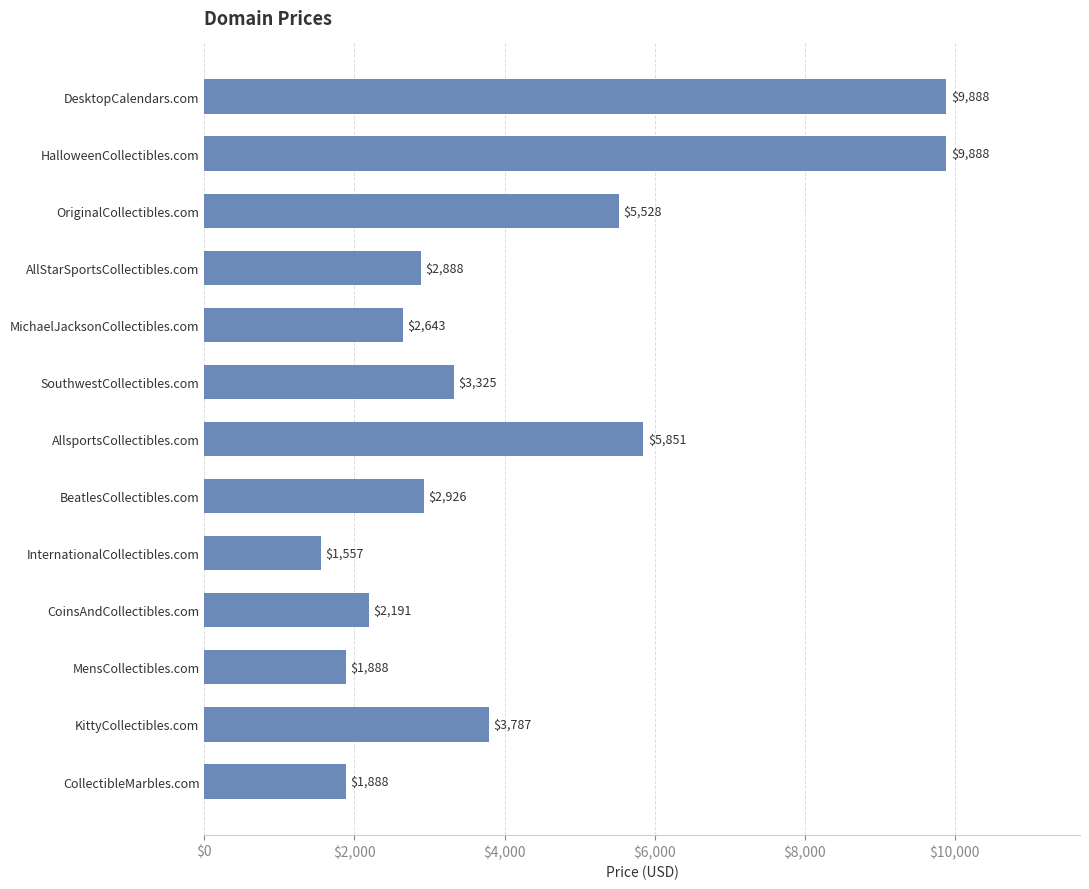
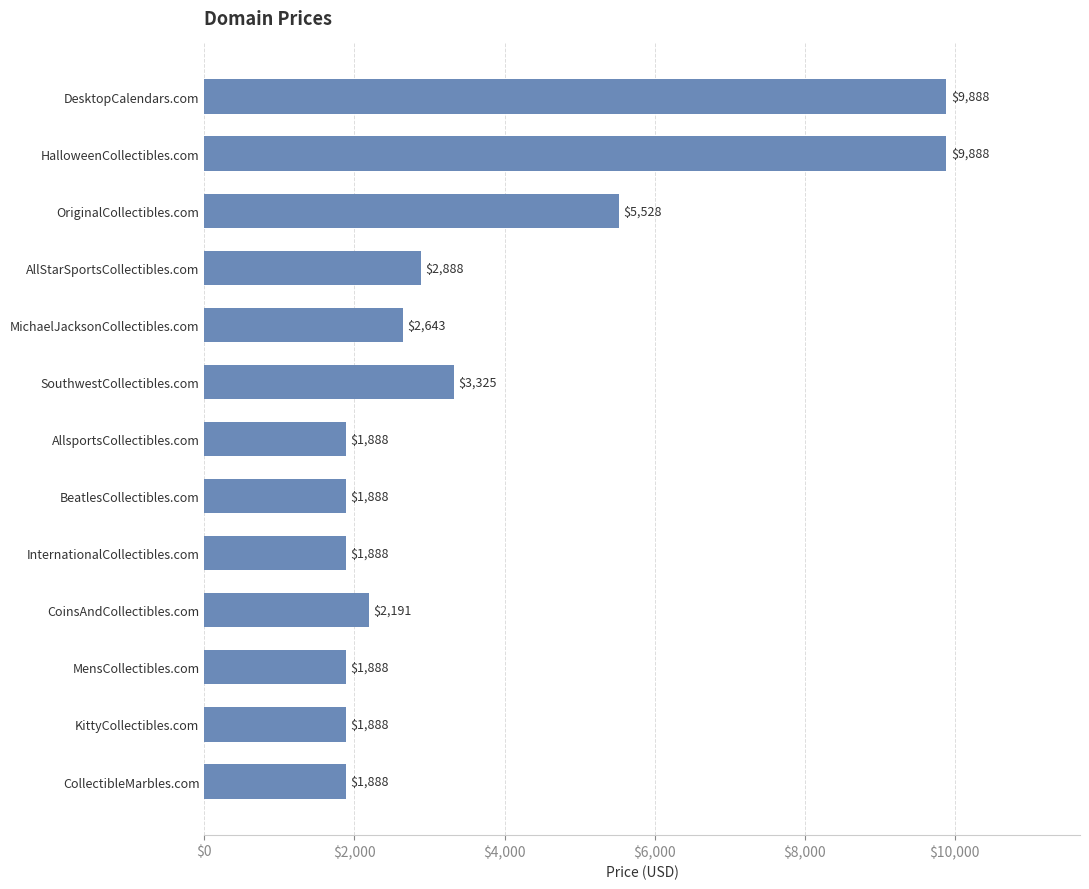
  {
    "DesktopCalendars.com": "$9,888",
    "HalloweenCollectibles.com": "$9,888",
    "OriginalCollectibles.com": "$5,528",
    "AllStarSportsCollectibles.com": "$2,888",
    "MichaelJacksonCollectibles.com": "$2,643",
    "SouthwestCollectibles.com": "$3,325",
-   "AllsportsCollectibles.com": "$5,851",
-   "BeatlesCollectibles.com": "$2,926",
-   "InternationalCollectibles.com": "$1,557",
+   "AllsportsCollectibles.com": "$1,888",
+   "BeatlesCollectibles.com": "$1,888",
+   "InternationalCollectibles.com": "$1,888",
    "CoinsAndCollectibles.com": "$2,191",
    "MensCollectibles.com": "$1,888",
-   "KittyCollectibles.com": "$3,787",
+   "KittyCollectibles.com": "$1,888",
    "CollectibleMarbles.com": "$1,888"
  }
